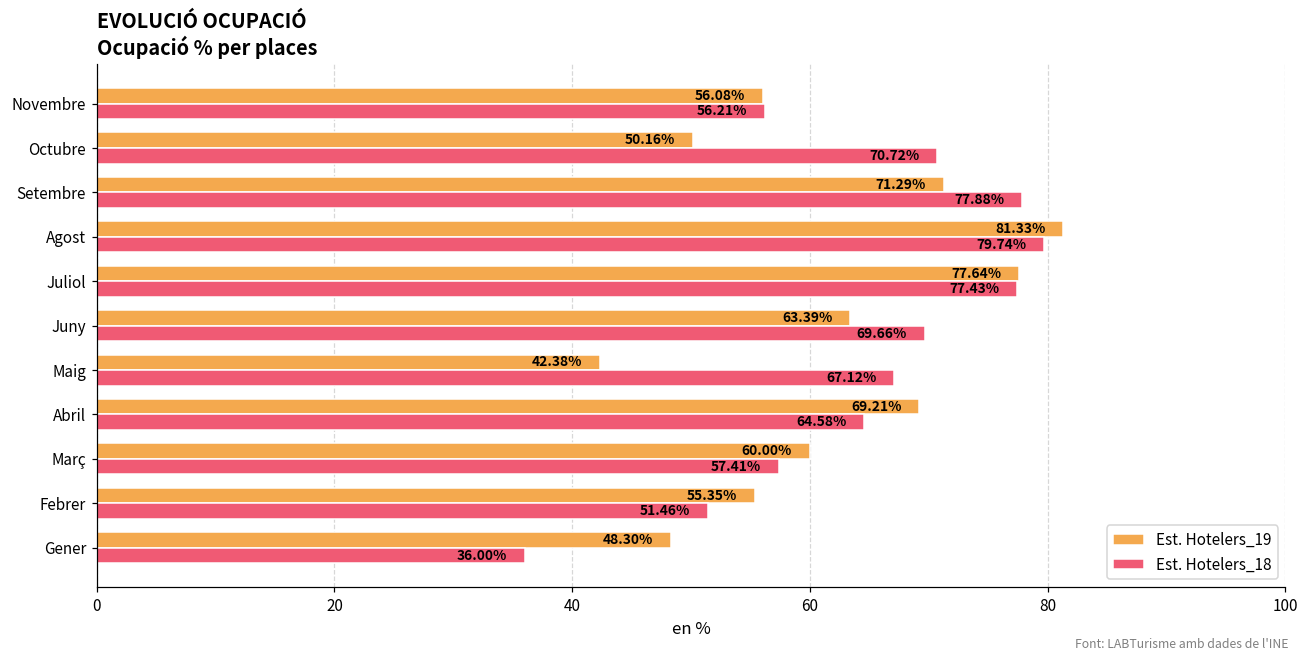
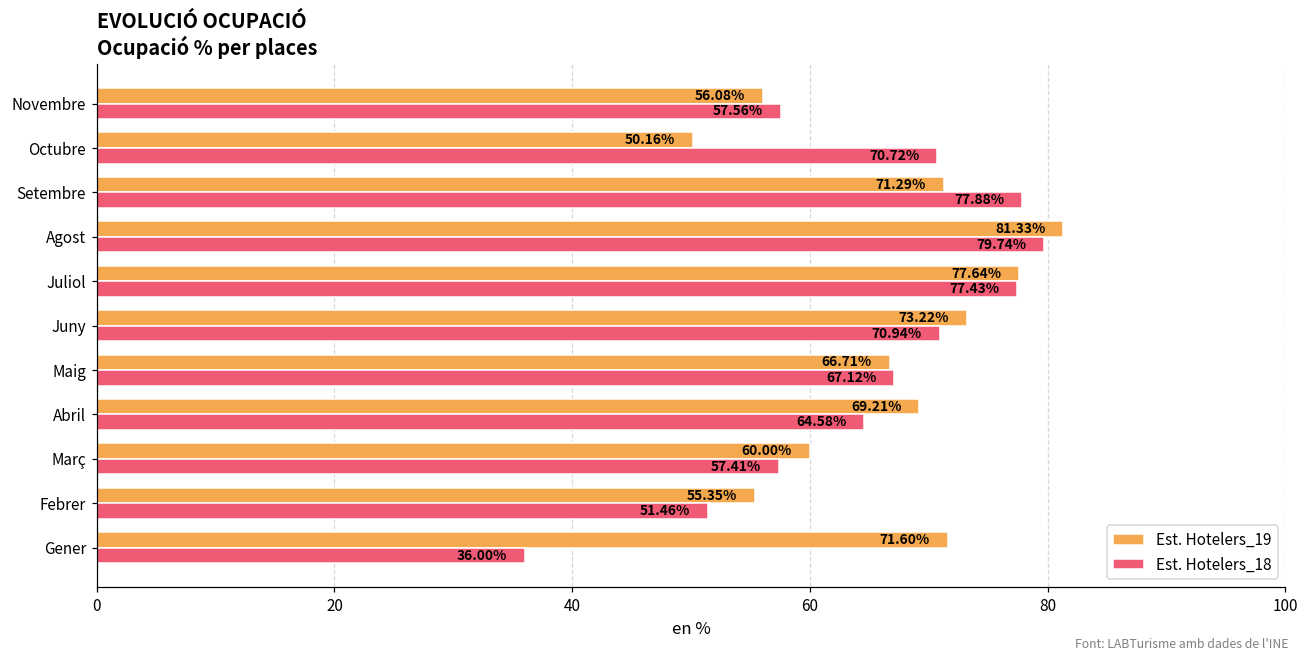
  {
    "Est. Hotelers_19": {
      "Novembre": "56.08%",
      "Octubre": "50.16%",
      "Setembre": "71.29%",
      "Agost": "81.33%",
      "Juliol": "77.64%",
-     "Juny": "63.39%",
-     "Maig": "42.38%",
+     "Juny": "73.22%",
+     "Maig": "66.71%",
      "Abril": "69.21%",
      "Març": "60.00%",
      "Febrer": "55.35%",
-     "Gener": "48.30%"
+     "Gener": "71.60%"
    },
    "Est. Hotelers_18": {
-     "Novembre": "56.21%",
+     "Novembre": "57.56%",
      "Octubre": "70.72%",
      "Setembre": "77.88%",
      "Agost": "79.74%",
      "Juliol": "77.43%",
-     "Juny": "69.66%",
+     "Juny": "70.94%",
      "Maig": "67.12%",
      "Abril": "64.58%",
      "Març": "57.41%",
      "Febrer": "51.46%",
      "Gener": "36.00%"
    }
  }
